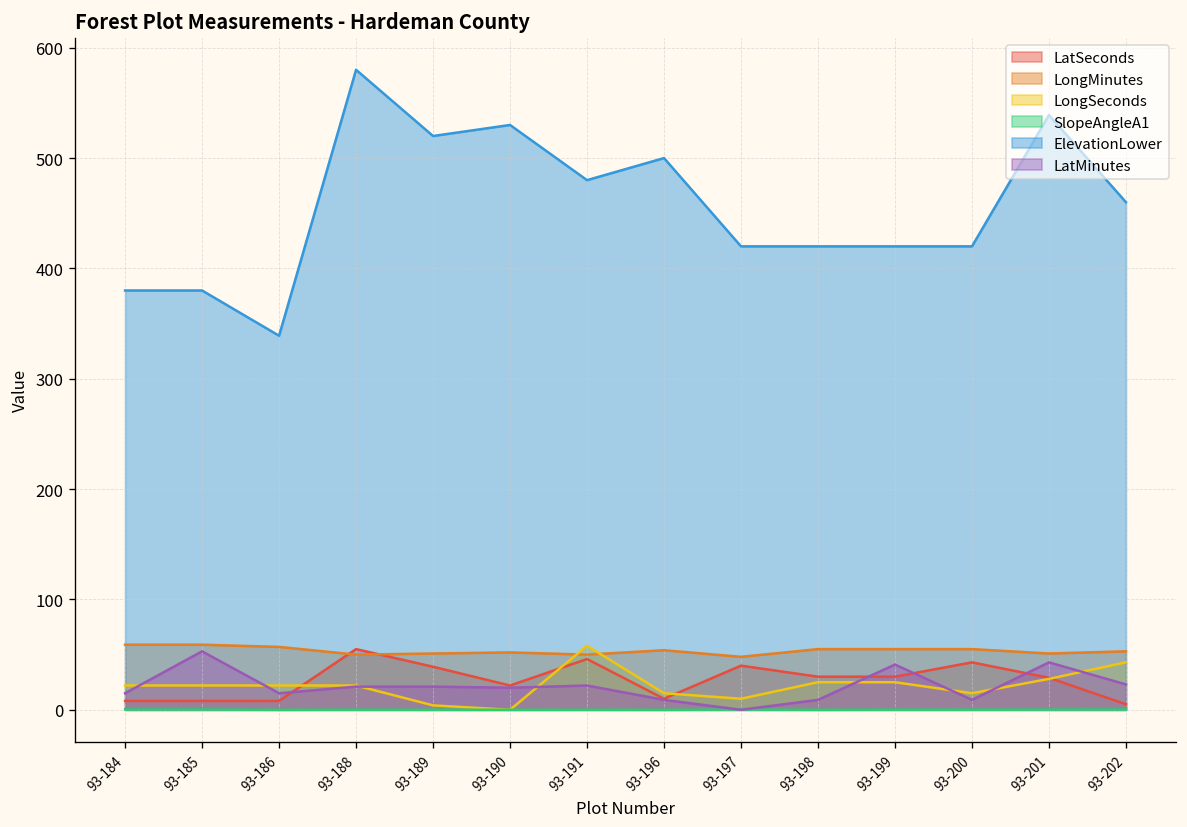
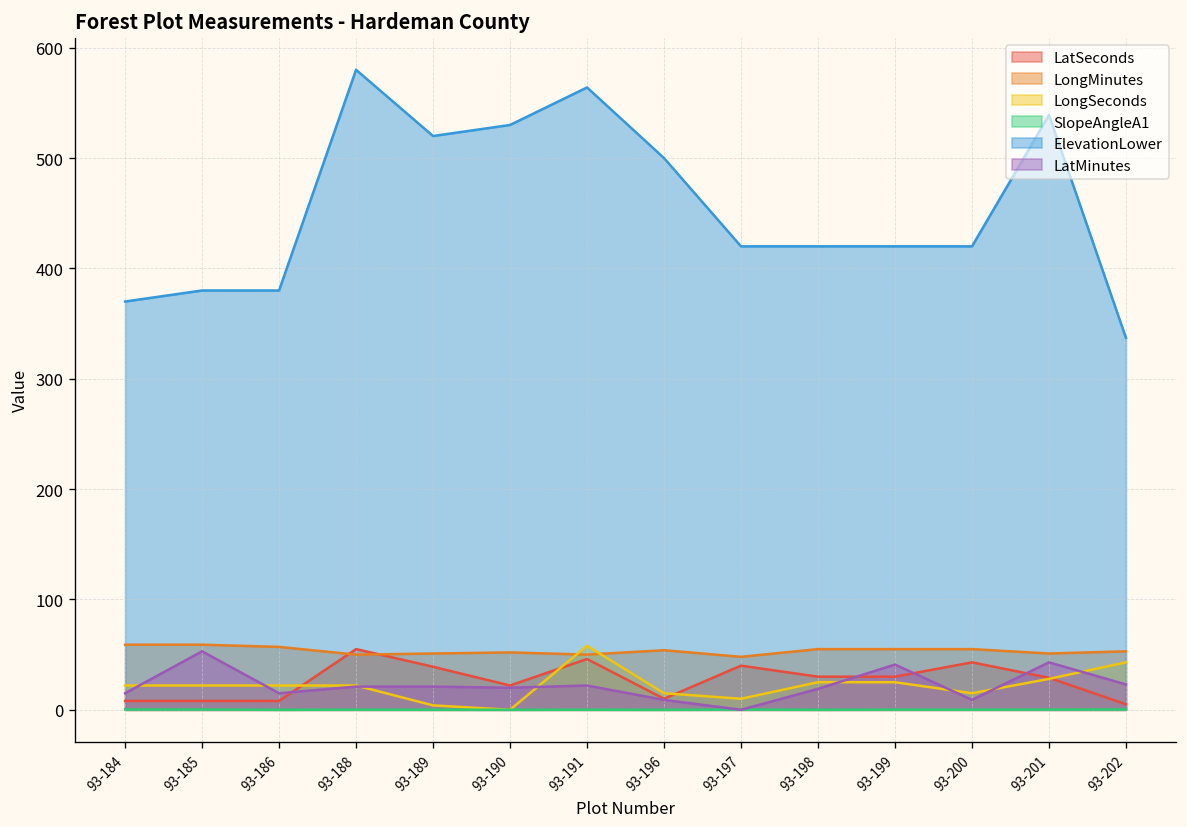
  {
    "SlopeAngleA1": {
      "93-184": 0,
      "93-185": 0,
      "93-186": 0,
      "93-188": 0,
      "93-189": 0,
      "93-191": 0,
      "93-196": 0,
      "93-198": 0,
      "93-199": 0,
      "93-200": 0,
      "93-201": 0,
      "93-202": 0
    },
    "ElevationLower": {
-     "93-184": 380,
+     "93-184": 370,
      "93-185": 380,
-     "93-186": 340,
+     "93-186": 380,
      "93-188": 580,
      "93-189": 520,
      "93-190": 530,
-     "93-191": 480,
+     "93-191": 560,
      "93-196": 500,
      "93-197": 420,
      "93-198": 420,
      "93-199": 420,
      "93-200": 420,
-     "93-202": 460
+     "93-202": 340
    },
    "LatMinutes": {
      "93-184": 20,
      "93-185": 50,
      "93-186": 20,
      "93-189": 20,
      "93-191": 20,
-     "93-198": 10,
+     "93-198": 20,
      "93-199": 40,
      "93-200": 10,
      "93-201": 40,
      "93-202": 20
    }
  }
